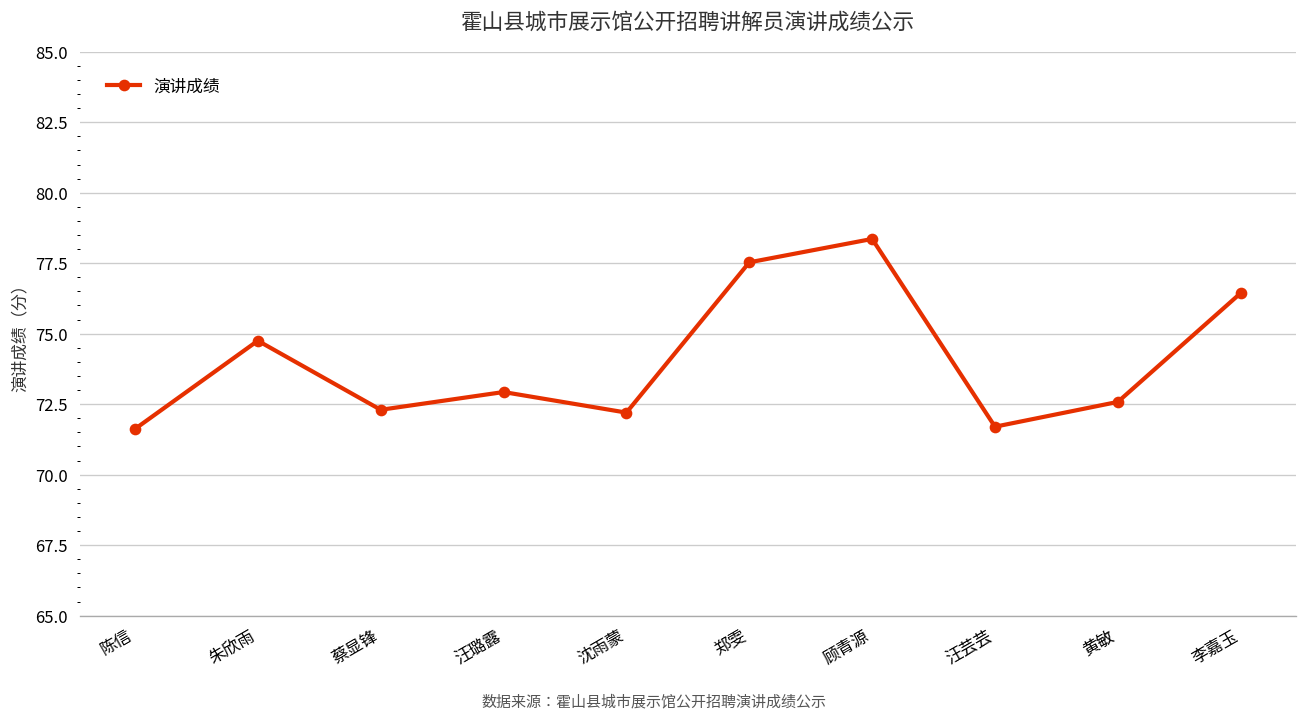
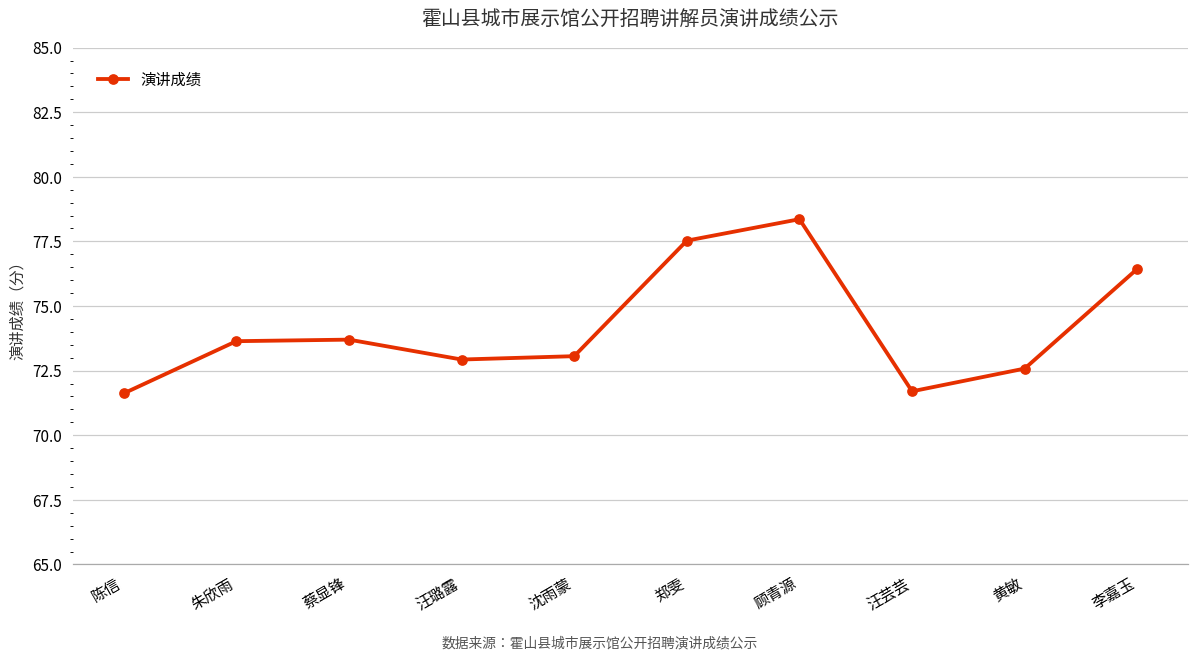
  {
    "陈信": 71.6,
-   "朱欣雨": 74.8,
-   "蔡显锋": 72.3,
+   "朱欣雨": 73.6,
+   "蔡显锋": 73.7,
    "汪璐露": 72.9,
-   "沈雨蒙": 72.2,
+   "沈雨蒙": 73.1,
    "郑雯": 77.5,
    "顾青源": 78.4,
    "汪芸芸": 71.7,
    "黄敏": 72.6,
    "李嘉玉": 76.4
  }
